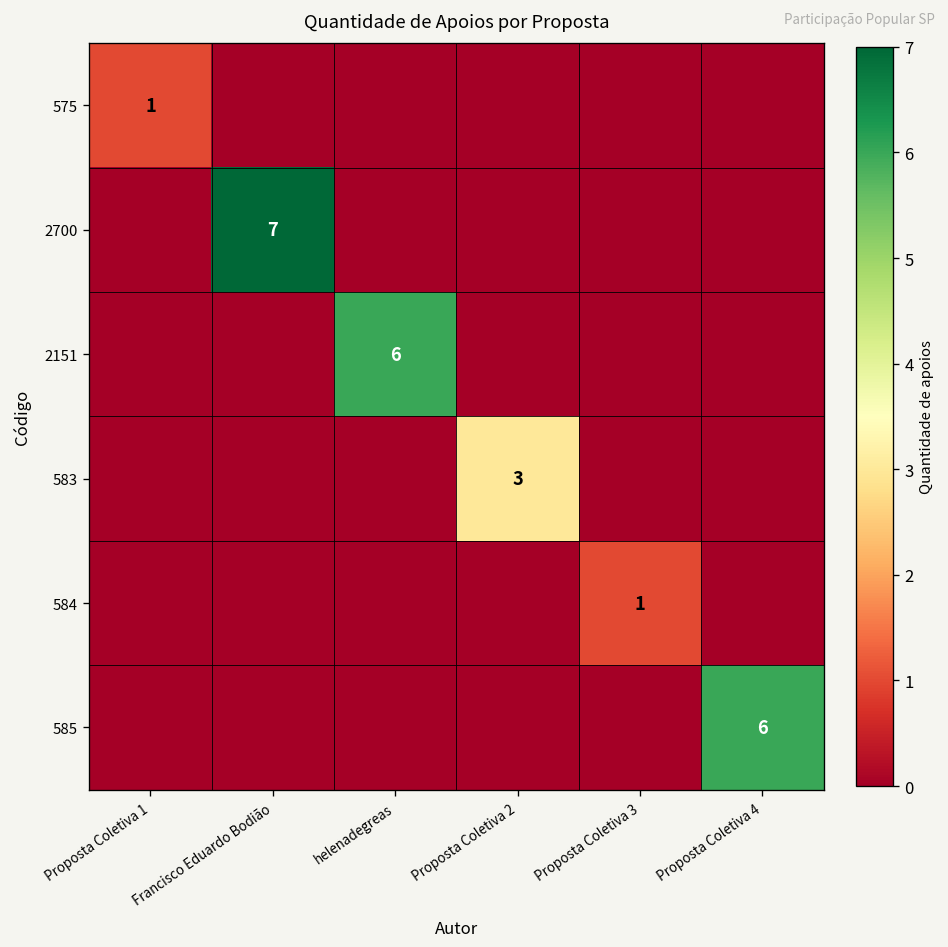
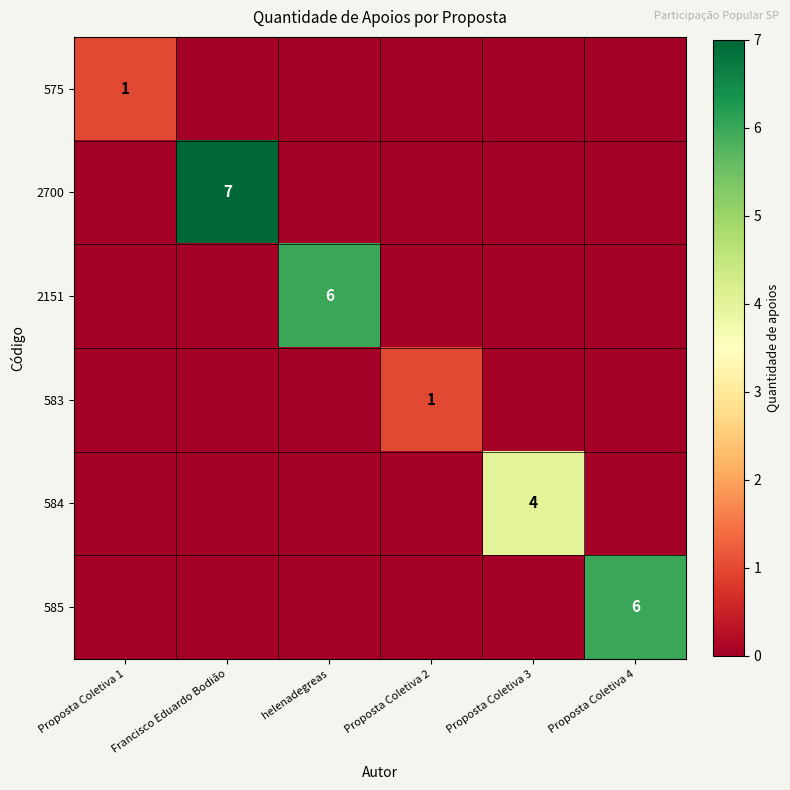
  {
    "575": {
      "Proposta Coletiva 1": 1
    },
    "2700": {
      "Francisco Eduardo Bodião": 7
    },
    "2151": {
      "helenadegreas": 6
    },
    "583": {
-     "Proposta Coletiva 2": 3
+     "Proposta Coletiva 2": 1
    },
    "584": {
-     "Proposta Coletiva 3": 1
+     "Proposta Coletiva 3": 4
    },
    "585": {
      "Proposta Coletiva 4": 6
    }
  }
